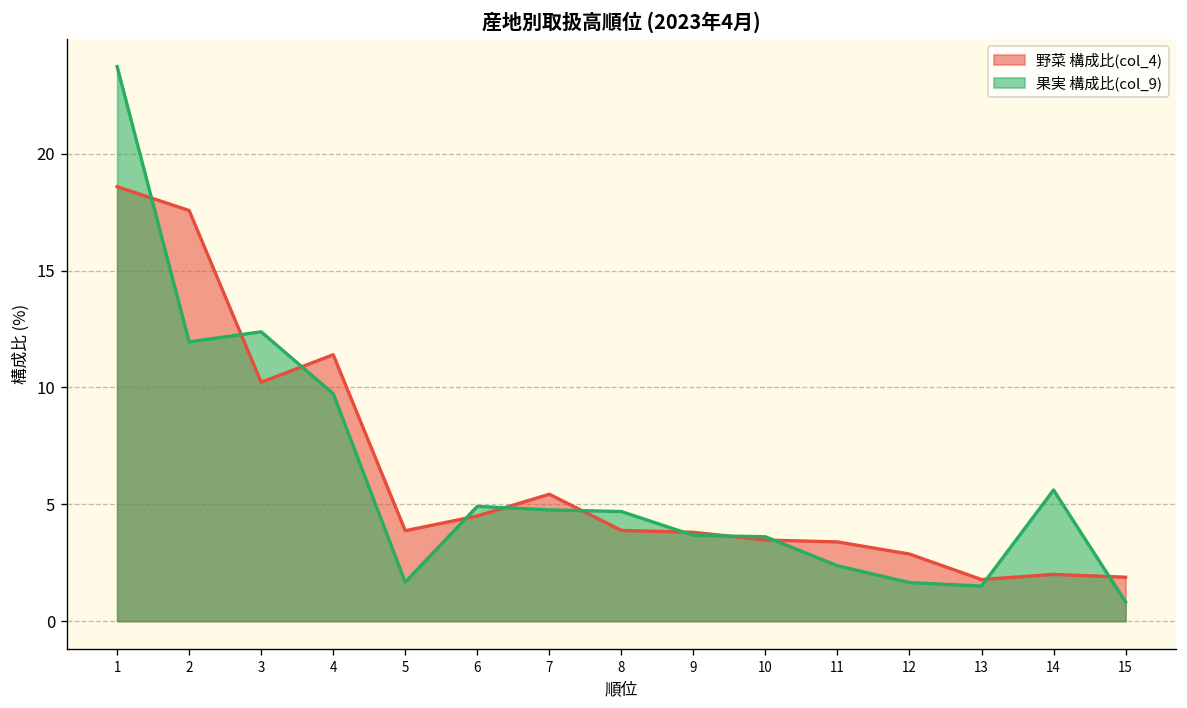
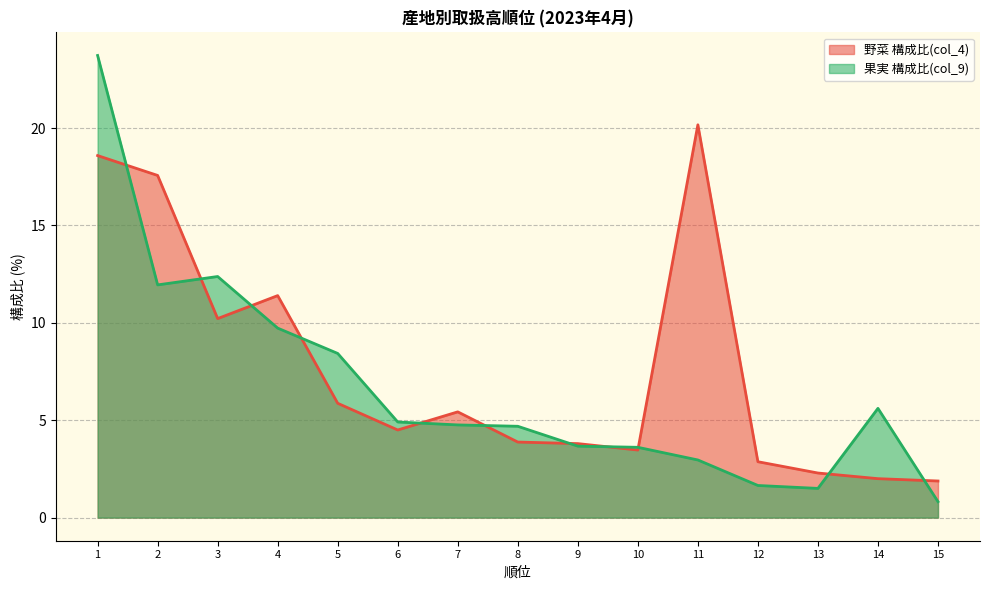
  {
    "野菜 構成比(col_4)": {
      "1": 18.6,
      "2": 17.6,
      "3": 10.2,
      "4": 11.4,
-     "5": 3.9,
+     "5": 5.9,
      "6": 4.5,
      "7": 5.4,
      "8": 3.9,
      "10": 3.5,
-     "11": 3.4,
+     "11": 20.2,
      "12": 2.9,
-     "13": 1.8,
+     "13": 2.3,
      "14": 2.0,
      "15": 1.9
    },
    "果実 構成比(col_9)": {
      "1": 23.7,
      "2": 12.0,
      "3": 12.4,
      "4": 9.7,
-     "5": 1.7,
+     "5": 8.4,
      "6": 4.9,
      "7": 4.8,
      "8": 4.7,
      "10": 3.6,
-     "11": 2.4,
+     "11": 3.0,
      "12": 1.7,
      "13": 1.5,
      "14": 5.6,
      "15": 0.8
    }
  }
